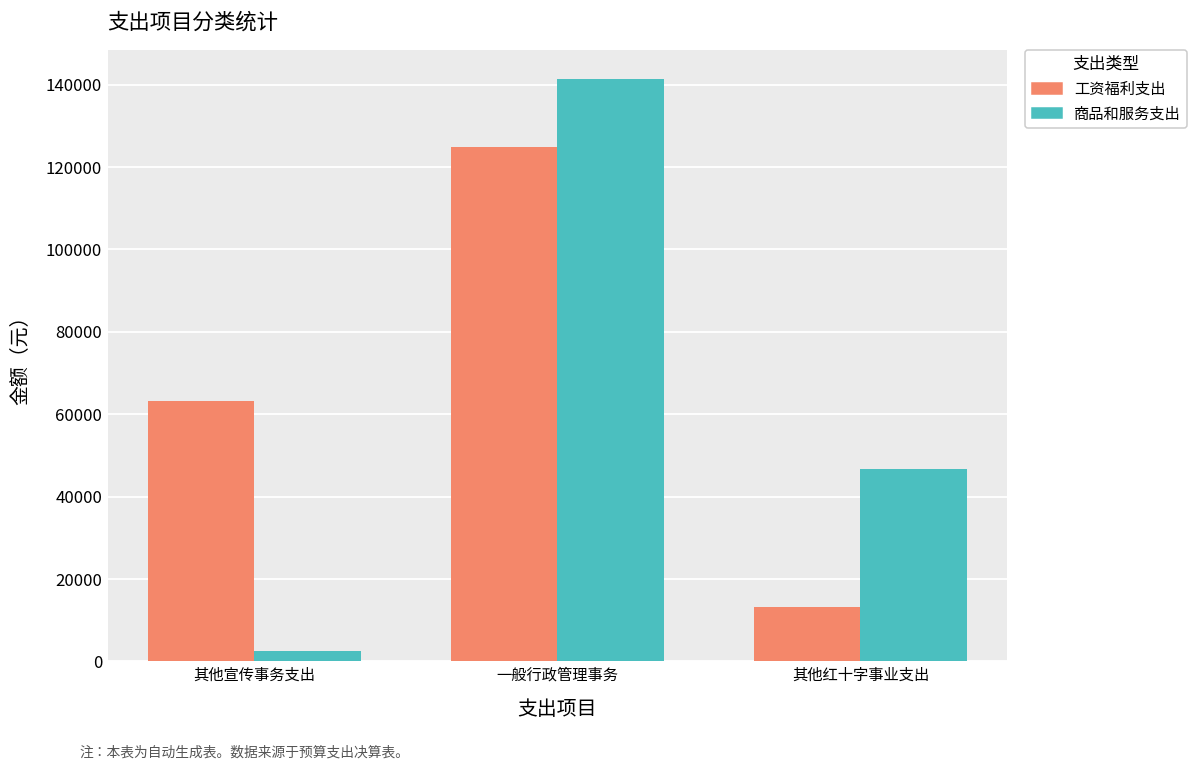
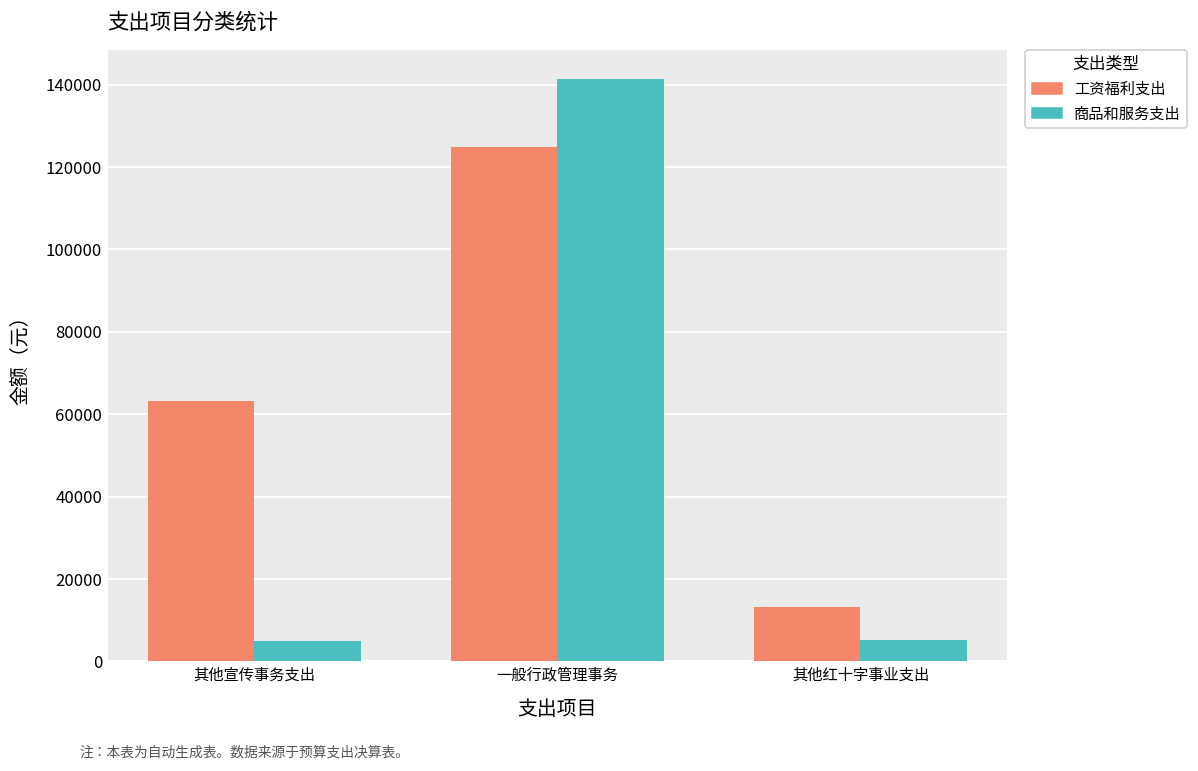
  {
    "工资福利支出": {
      "其他宣传事务支出": 63000,
      "一般行政管理事务": 125000,
      "其他红十字事业支出": 13000
    },
    "商品和服务支出": {
-     "其他宣传事务支出": 3000,
+     "其他宣传事务支出": 5000,
      "一般行政管理事务": 141000,
-     "其他红十字事业支出": 47000
+     "其他红十字事业支出": 5000
    }
  }
